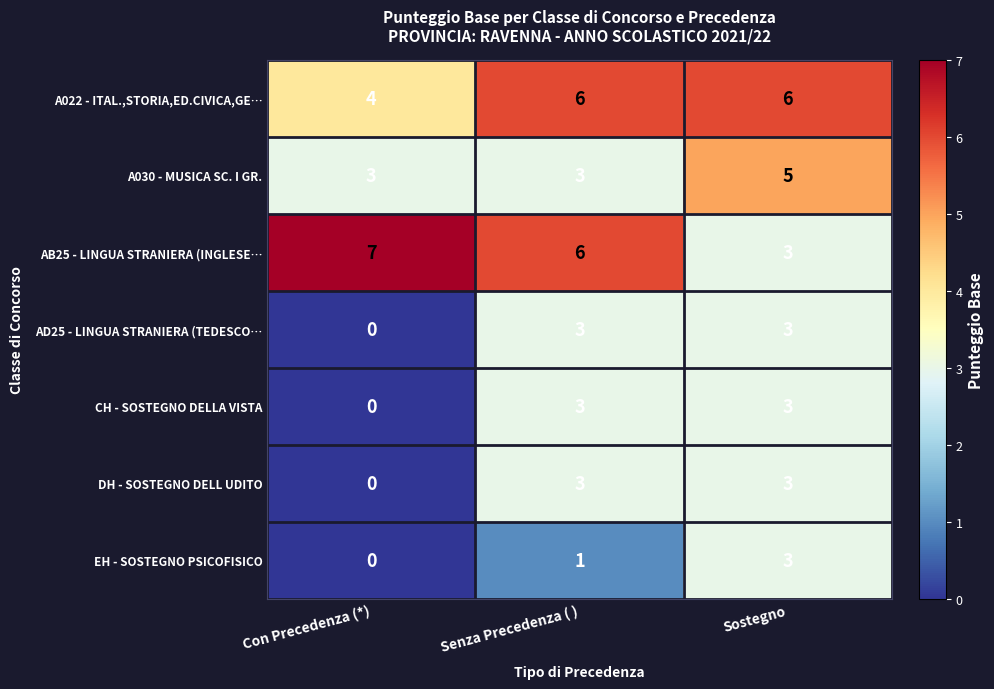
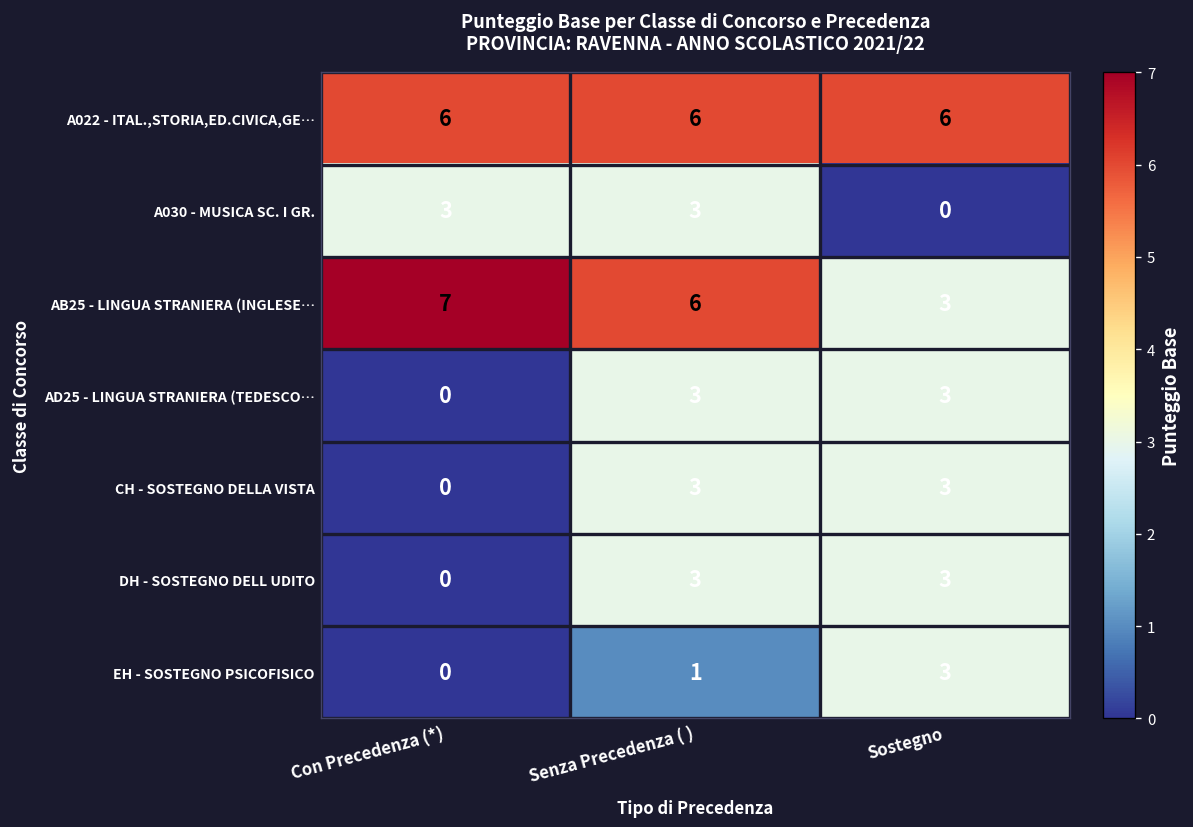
  {
    "A022 - ITAL.,STORIA,ED.CIVICA,GE…": {
-     "Con Precedenza (*)": 4,
+     "Con Precedenza (*)": 6,
      "Senza Precedenza ( )": 6,
      "Sostegno": 6
    },
    "A030 - MUSICA SC. I GR.": {
-     "Sostegno": 5
+     "Sostegno": 0
    },
    "AB25 - LINGUA STRANIERA (INGLESE…": {
      "Con Precedenza (*)": 7,
      "Senza Precedenza ( )": 6
    },
    "AD25 - LINGUA STRANIERA (TEDESCO…": {
      "Con Precedenza (*)": 0
    },
    "CH - SOSTEGNO DELLA VISTA": {
      "Con Precedenza (*)": 0
    },
    "DH - SOSTEGNO DELL UDITO": {
      "Con Precedenza (*)": 0
    },
    "EH - SOSTEGNO PSICOFISICO": {
      "Con Precedenza (*)": 0,
      "Senza Precedenza ( )": 1
    }
  }
